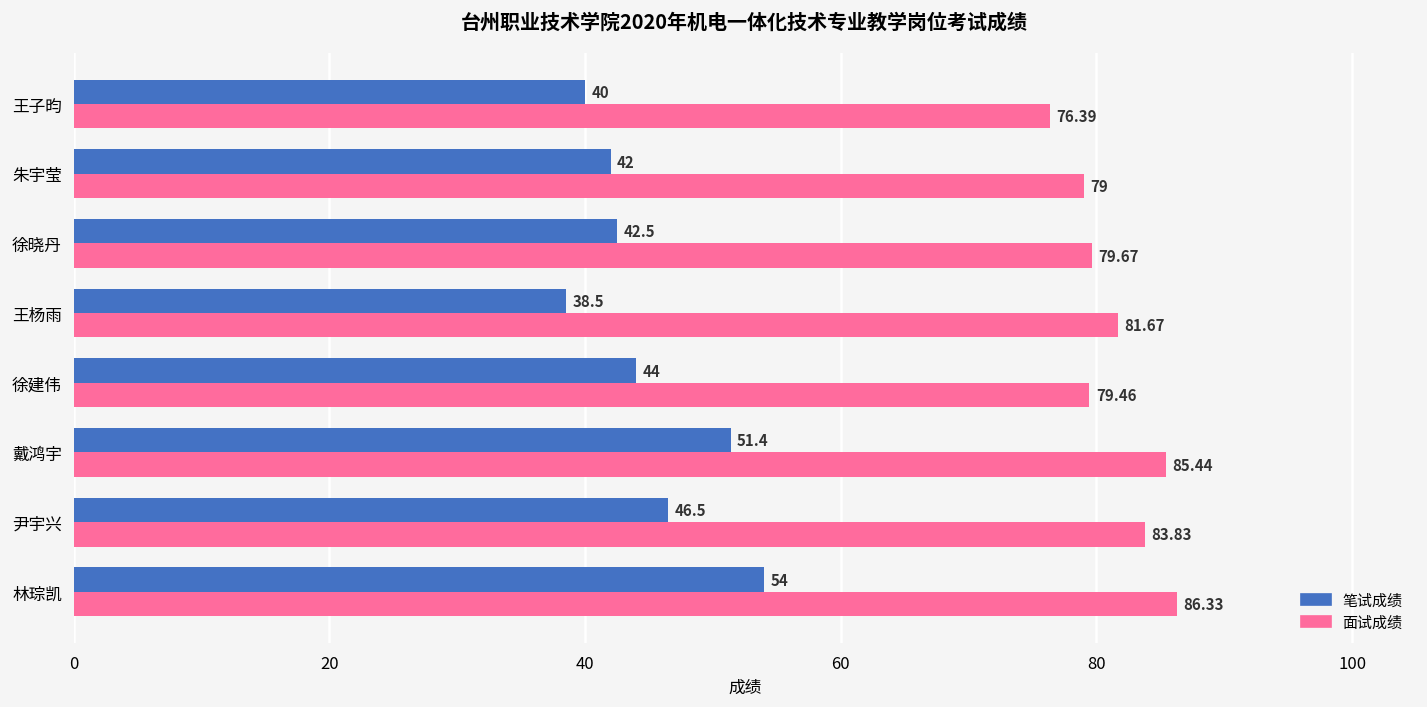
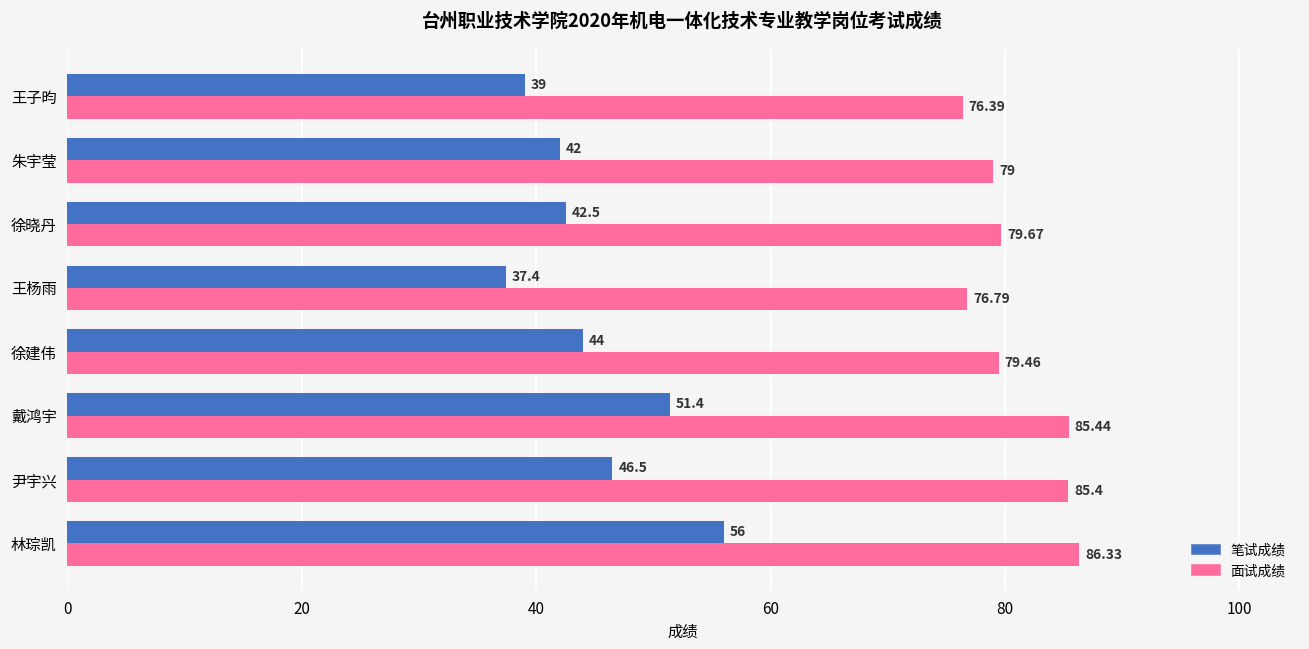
  {
    "笔试成绩": {
-     "王子昀": 40,
+     "王子昀": 39,
      "朱宇莹": 42,
      "徐晓丹": 42.5,
-     "王杨雨": 38.5,
+     "王杨雨": 37.4,
      "徐建伟": 44,
      "戴鸿宇": 51.4,
      "尹宇兴": 46.5,
-     "林琮凯": 54
+     "林琮凯": 56
    },
    "面试成绩": {
      "王子昀": 76.39,
      "朱宇莹": 79,
      "徐晓丹": 79.67,
-     "王杨雨": 81.67,
+     "王杨雨": 76.79,
      "徐建伟": 79.46,
      "戴鸿宇": 85.44,
-     "尹宇兴": 83.83,
+     "尹宇兴": 85.4,
      "林琮凯": 86.33
    }
  }
